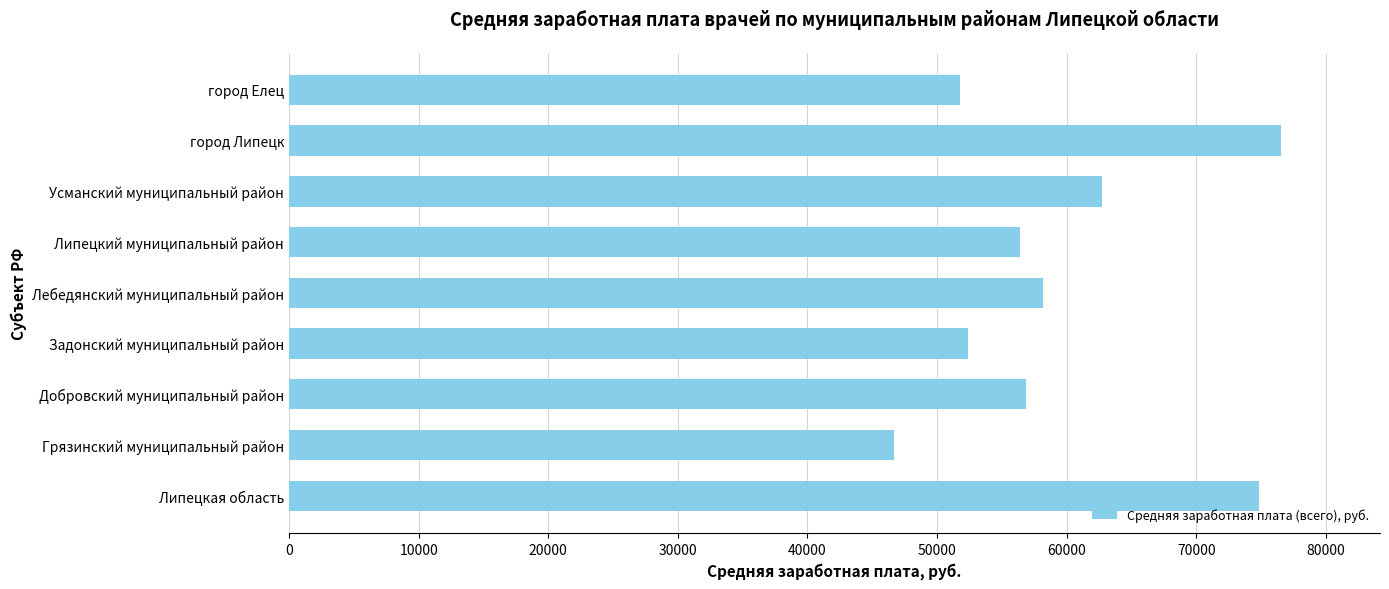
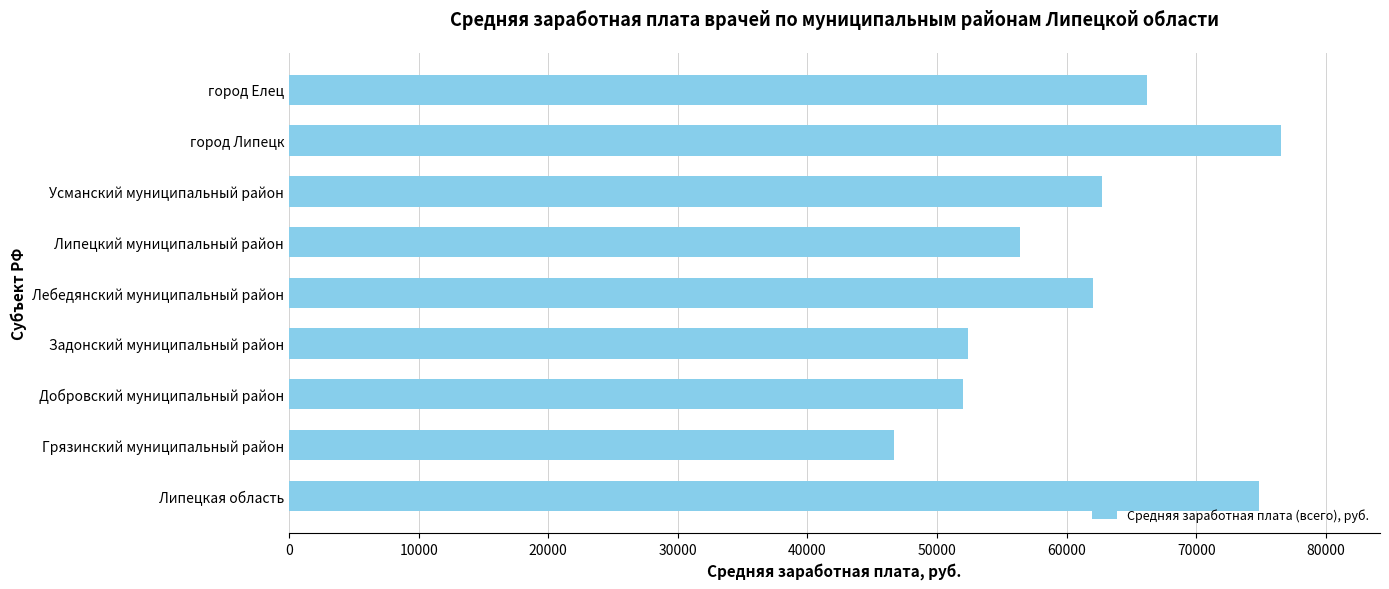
  {
-   "город Елец": 51800,
+   "город Елец": 66200,
    "город Липецк": 76500,
    "Усманский муниципальный район": 62700,
    "Липецкий муниципальный район": 56400,
-   "Лебедянский муниципальный район": 58200,
+   "Лебедянский муниципальный район": 62000,
    "Задонский муниципальный район": 52400,
-   "Добровский муниципальный район": 56900,
+   "Добровский муниципальный район": 52000,
    "Грязинский муниципальный район": 46700,
    "Липецкая область": 74900
  }
